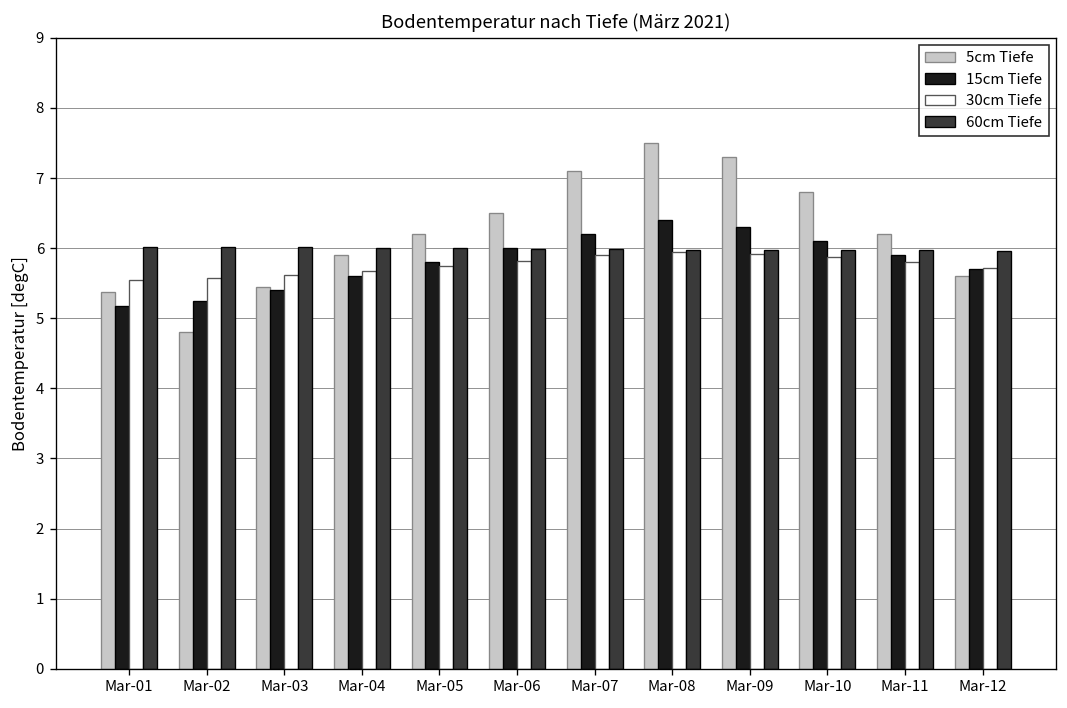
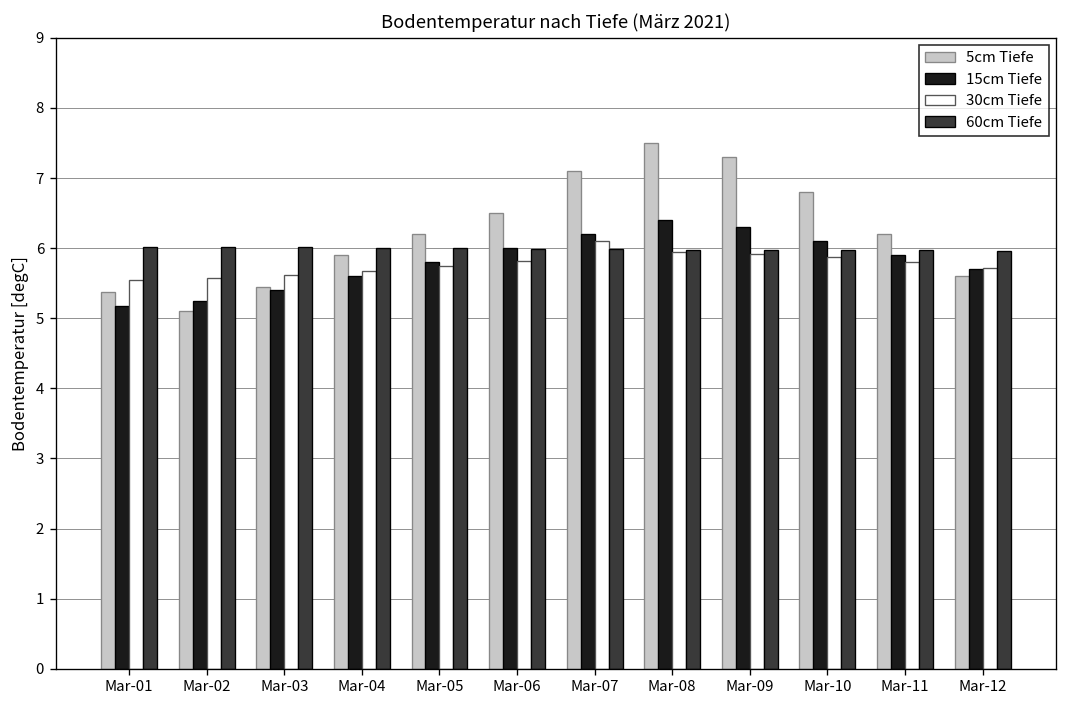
  {
    "5cm Tiefe": {
      "Mar-01": 5.4,
-     "Mar-02": 4.8,
+     "Mar-02": 5.1,
      "Mar-03": 5.5,
      "Mar-04": 5.9,
      "Mar-05": 6.2,
      "Mar-06": 6.5,
      "Mar-07": 7.1,
      "Mar-08": 7.5,
      "Mar-09": 7.3,
      "Mar-10": 6.8,
      "Mar-11": 6.2,
      "Mar-12": 5.6
    },
    "30cm Tiefe": {
      "Mar-01": 5.6,
      "Mar-02": 5.6,
      "Mar-03": 5.6,
      "Mar-04": 5.7,
      "Mar-05": 5.8,
      "Mar-06": 5.8,
-     "Mar-07": 5.9,
+     "Mar-07": 6.1,
      "Mar-08": 6.0,
      "Mar-09": 5.9,
      "Mar-10": 5.9,
      "Mar-11": 5.8,
      "Mar-12": 5.7
    }
  }
